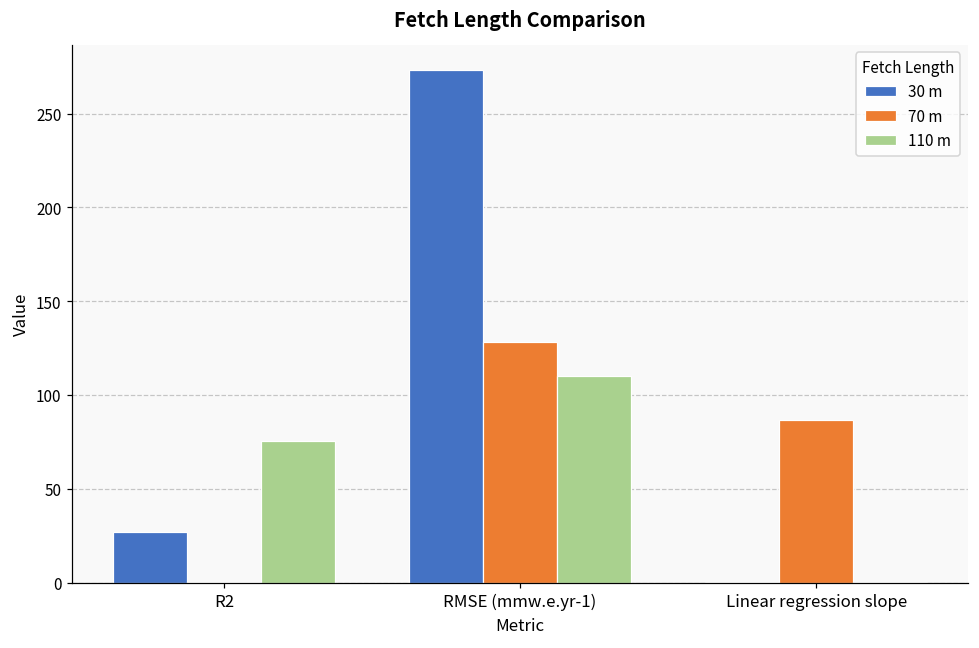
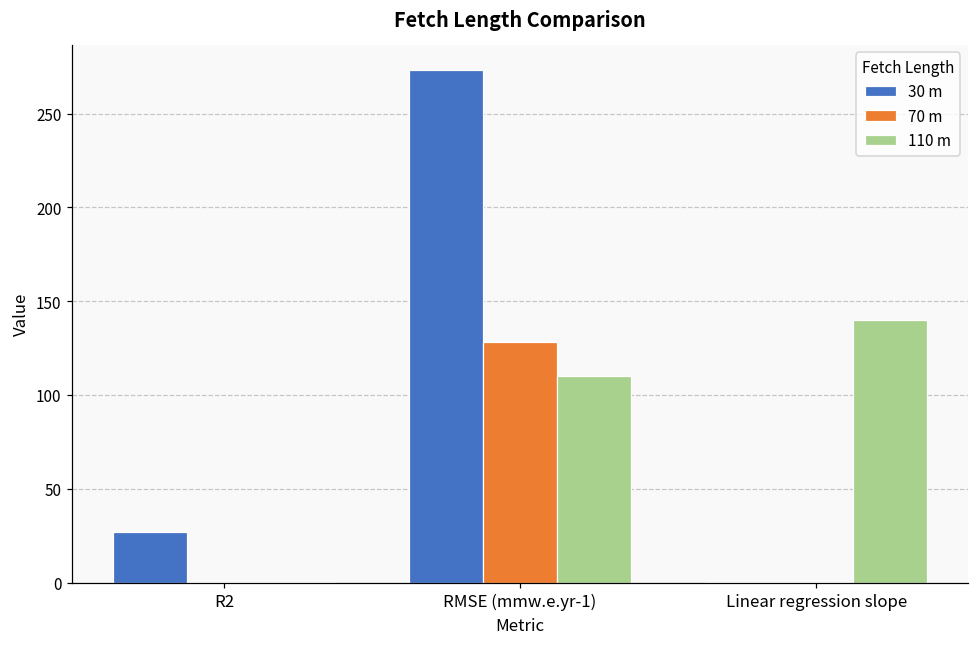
  {
    "30 m": {
      "R2": 27,
      "RMSE (mmw.e.yr-1)": 273
    },
    "70 m": {
      "RMSE (mmw.e.yr-1)": 128,
-     "Linear regression slope": 86
+     "Linear regression slope": 0
    },
    "110 m": {
-     "R2": 76,
+     "R2": 0,
      "RMSE (mmw.e.yr-1)": 110,
-     "Linear regression slope": 0
+     "Linear regression slope": 140
    }
  }
